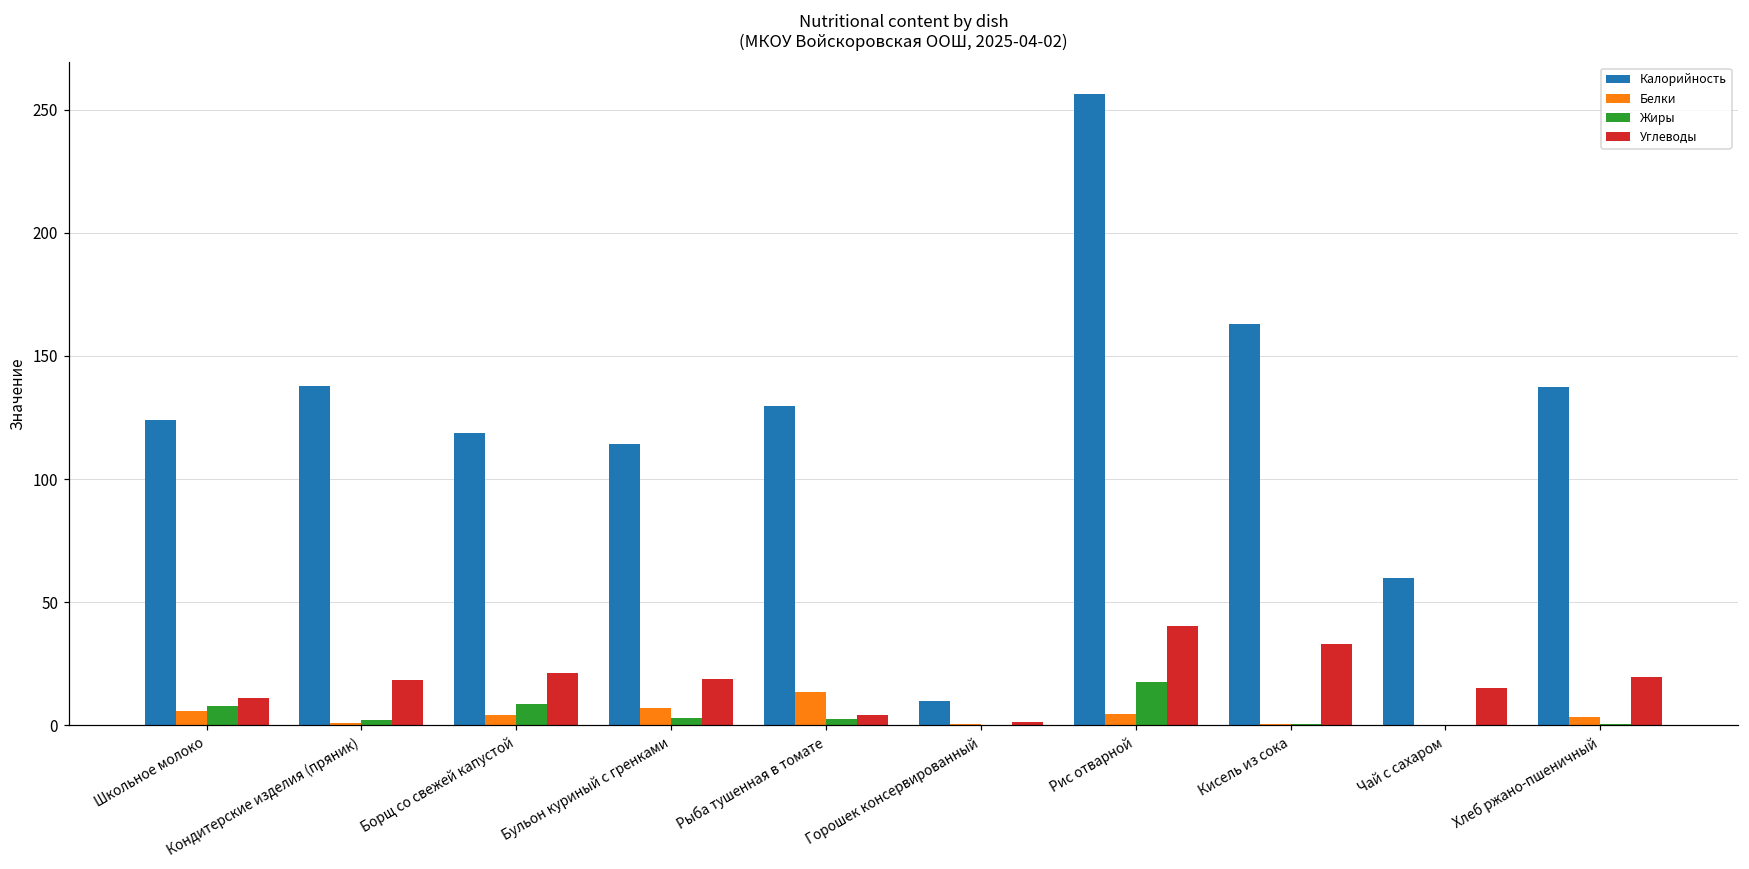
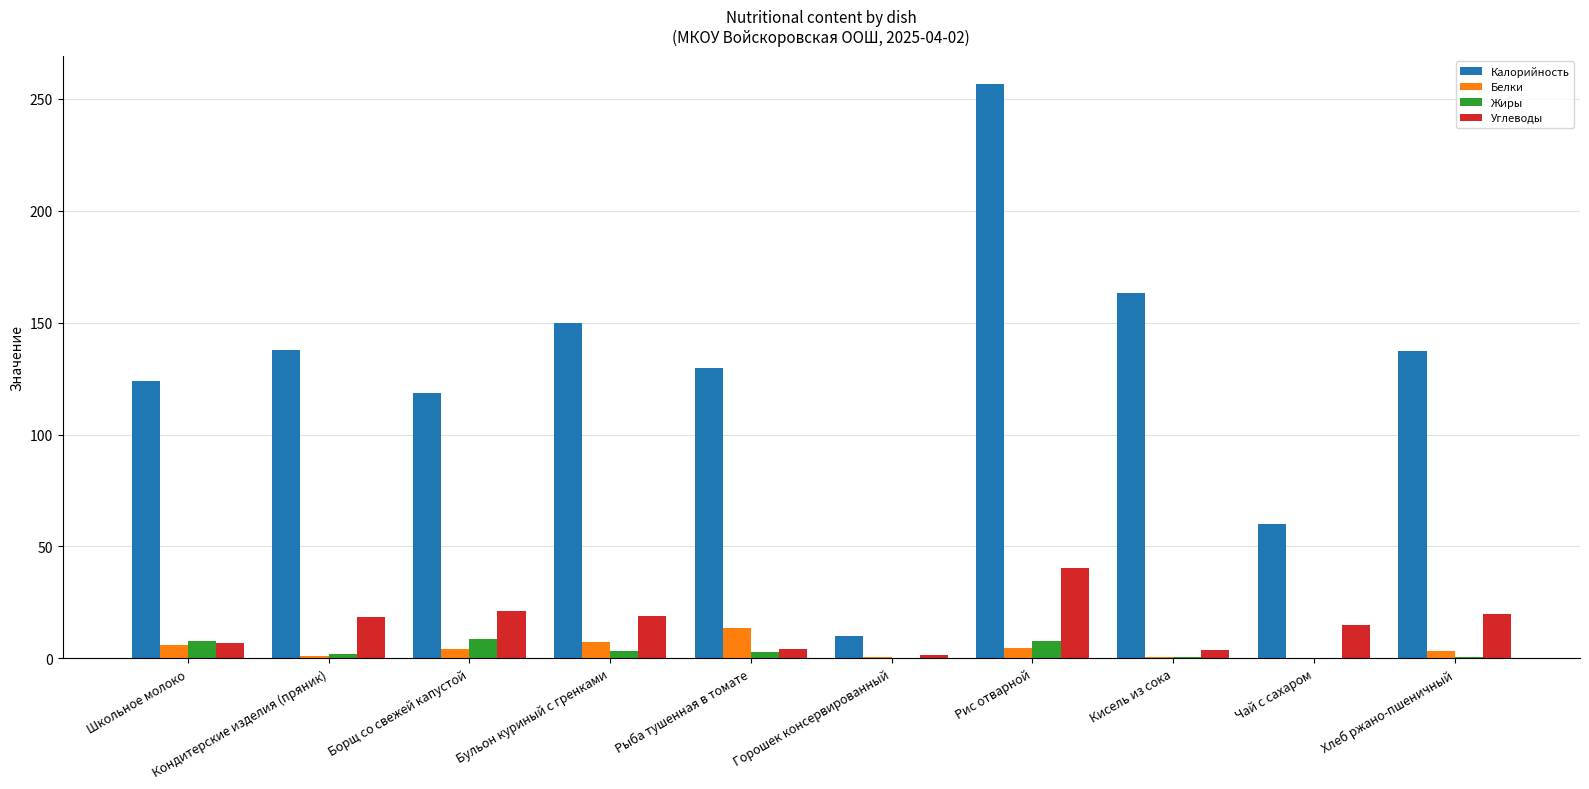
  {
    "Калорийность": {
      "Школьное молоко": 124,
      "Кондитерские изделия (пряник)": 138,
      "Борщ со свежей капустой": 119,
-     "Бульон куриный с гренками": 114,
+     "Бульон куриный с гренками": 150,
      "Рыба тушенная в томате": 130,
      "Горошек консервированный": 10,
      "Рис отварной": 256,
      "Кисель из сока": 163,
      "Чай с сахаром": 60,
      "Хлеб ржано-пшеничный": 137
    },
    "Белки": {
      "Школьное молоко": 6,
      "Борщ со свежей капустой": 4,
      "Бульон куриный с гренками": 7,
      "Рыба тушенная в томате": 13,
      "Рис отварной": 5,
      "Чай с сахаром": 0,
      "Хлеб ржано-пшеничный": 3
    },
    "Жиры": {
      "Школьное молоко": 8,
      "Кондитерские изделия (пряник)": 2,
      "Борщ со свежей капустой": 9,
      "Бульон куриный с гренками": 3,
      "Рыба тушенная в томате": 3,
-     "Рис отварной": 18,
+     "Рис отварной": 8,
      "Чай с сахаром": 0
    },
    "Углеводы": {
-     "Школьное молоко": 11,
+     "Школьное молоко": 7,
      "Кондитерские изделия (пряник)": 19,
      "Борщ со свежей капустой": 21,
      "Бульон куриный с гренками": 19,
      "Рыба тушенная в томате": 4,
      "Горошек консервированный": 1,
      "Рис отварной": 40,
-     "Кисель из сока": 33,
+     "Кисель из сока": 4,
      "Чай с сахаром": 15,
      "Хлеб ржано-пшеничный": 20
    }
  }
